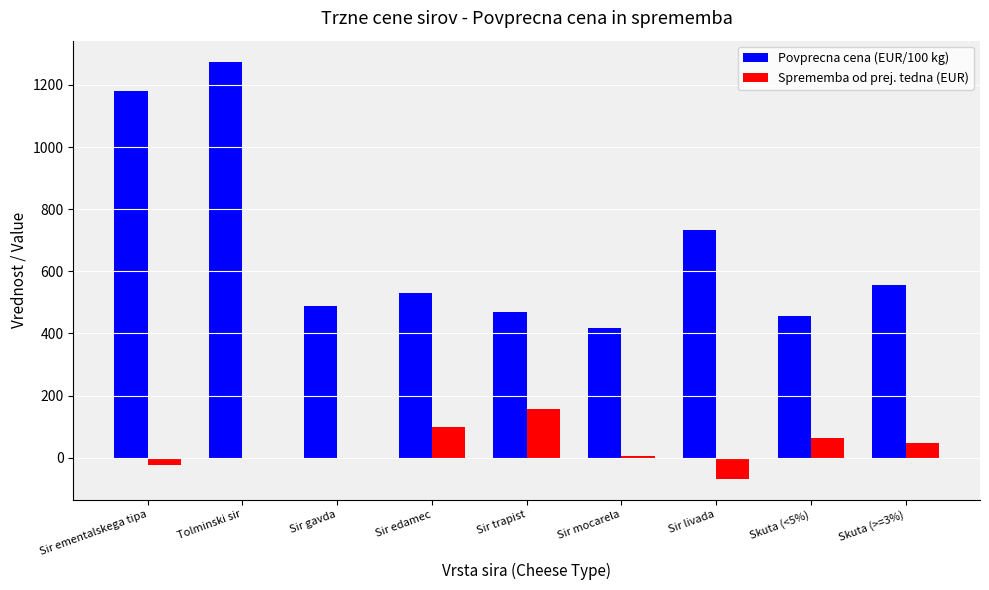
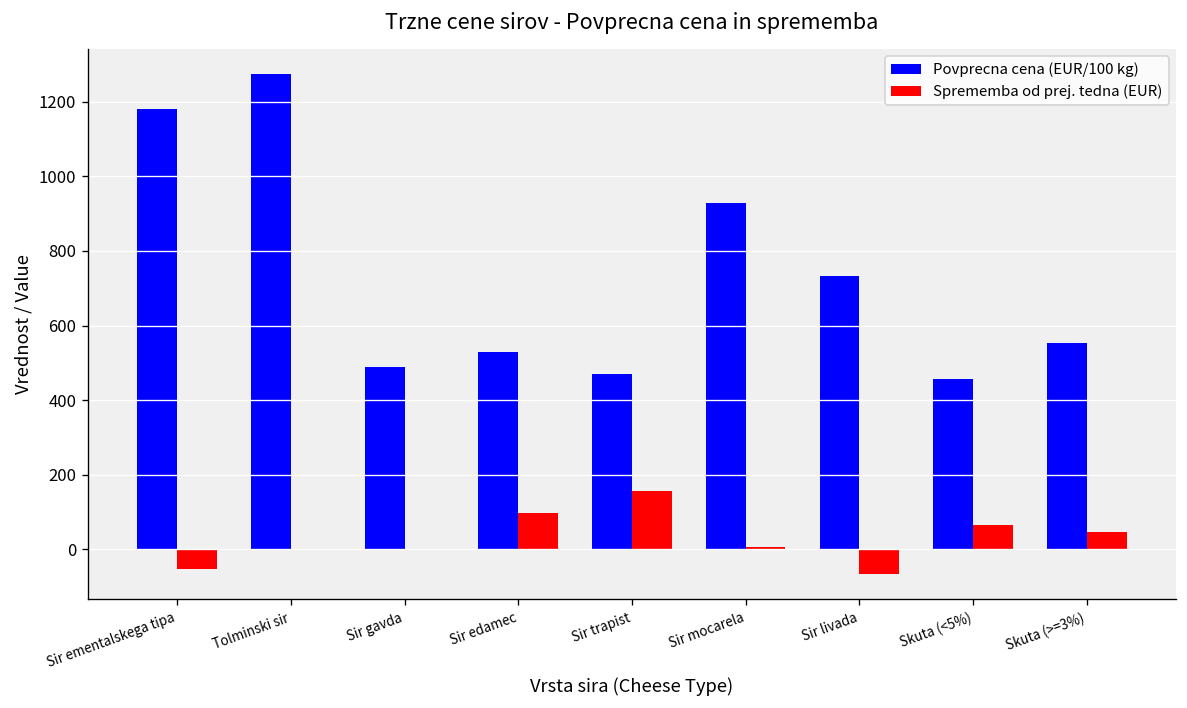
  {
    "Povprecna cena (EUR/100 kg)": {
      "Sir ementalskega tipa": 1180,
      "Tolminski sir": 1280,
      "Sir gavda": 490,
      "Sir edamec": 530,
      "Sir trapist": 470,
-     "Sir mocarela": 420,
+     "Sir mocarela": 930,
      "Sir livada": 730,
      "Skuta (<5%)": 460,
      "Skuta (>=3%)": 550
    },
    "Sprememba od prej. tedna (EUR)": {
-     "Sir ementalskega tipa": -30,
+     "Sir ementalskega tipa": -50,
      "Tolminski sir": 0,
      "Sir gavda": 0,
      "Sir edamec": 100,
      "Sir trapist": 160,
      "Sir livada": -70,
      "Skuta (<5%)": 60,
      "Skuta (>=3%)": 50
    }
  }
